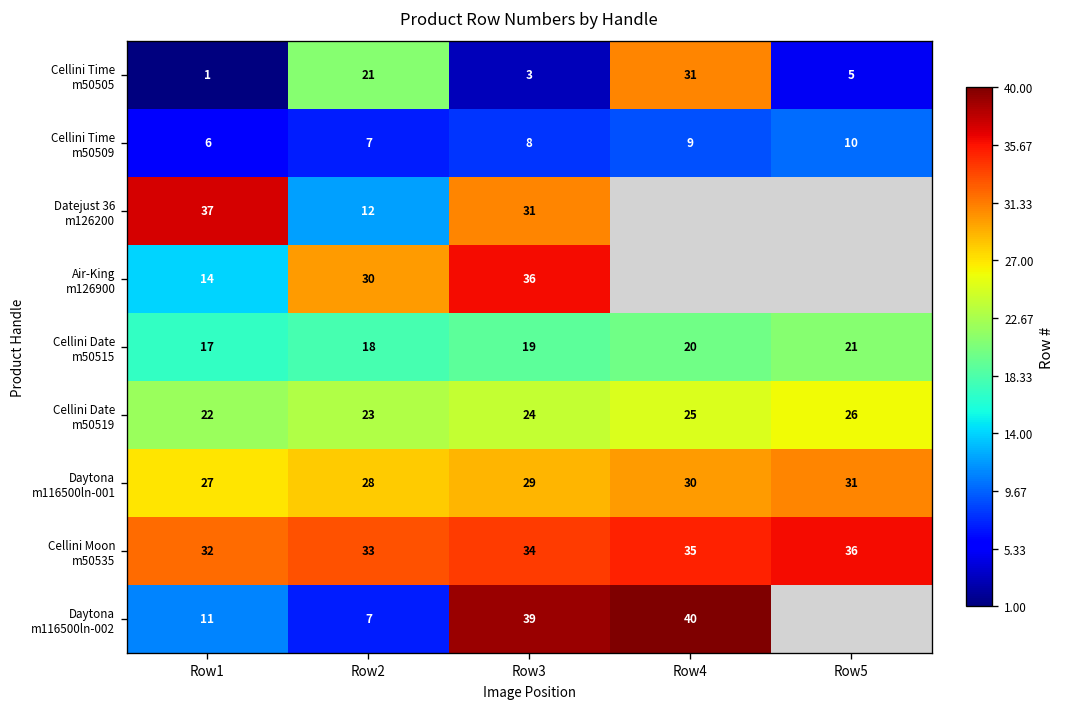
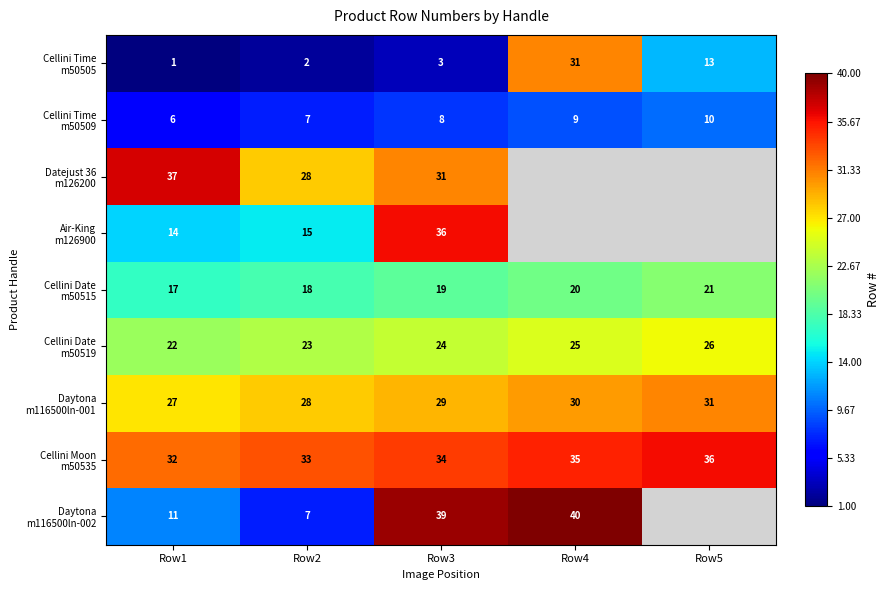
  {
    "Cellini Time m50505": {
      "Row1": 1,
-     "Row2": 21,
+     "Row2": 2,
      "Row3": 3,
      "Row4": 31,
-     "Row5": 5
+     "Row5": 13
    },
    "Cellini Time m50509": {
      "Row1": 6,
      "Row2": 7,
      "Row3": 8,
      "Row4": 9,
      "Row5": 10
    },
    "Datejust 36 m126200": {
      "Row1": 37,
-     "Row2": 12,
+     "Row2": 28,
      "Row3": 31
    },
    "Air-King m126900": {
      "Row1": 14,
-     "Row2": 30,
+     "Row2": 15,
      "Row3": 36
    },
    "Cellini Date m50515": {
      "Row1": 17,
      "Row2": 18,
      "Row3": 19,
      "Row4": 20,
      "Row5": 21
    },
    "Cellini Date m50519": {
      "Row1": 22,
      "Row2": 23,
      "Row3": 24,
      "Row4": 25,
      "Row5": 26
    },
    "Daytona m116500ln-001": {
      "Row1": 27,
      "Row2": 28,
      "Row3": 29,
      "Row4": 30,
      "Row5": 31
    },
    "Cellini Moon m50535": {
      "Row1": 32,
      "Row2": 33,
      "Row3": 34,
      "Row4": 35,
      "Row5": 36
    },
    "Daytona m116500ln-002": {
      "Row1": 11,
      "Row2": 7,
      "Row3": 39,
      "Row4": 40
    }
  }
